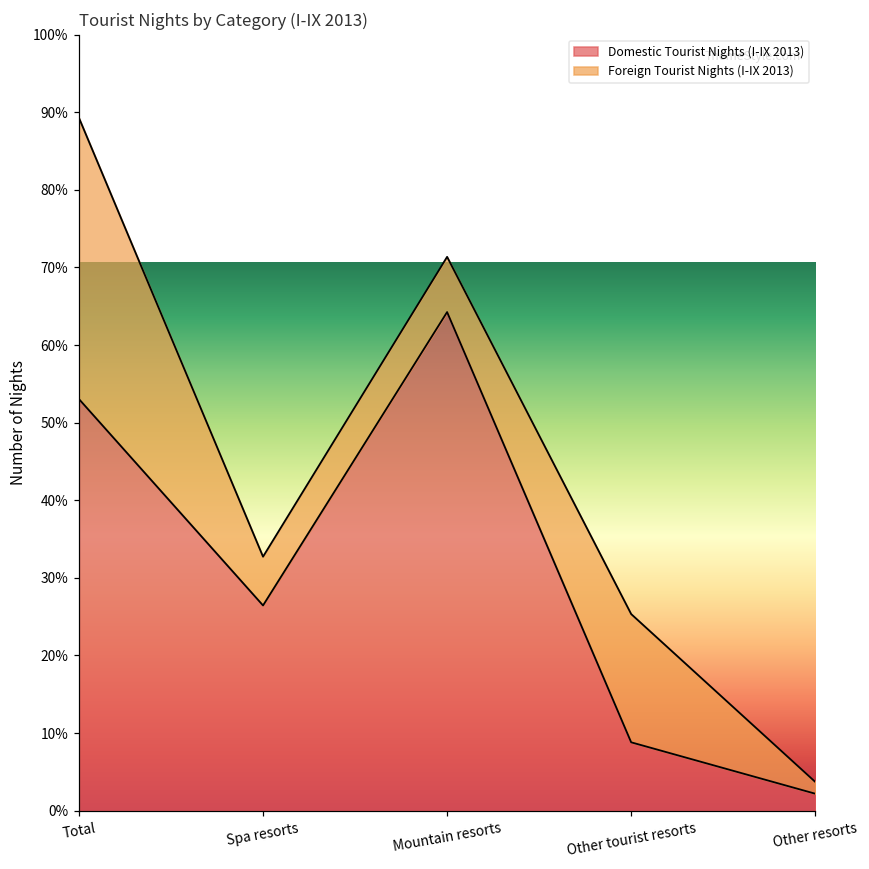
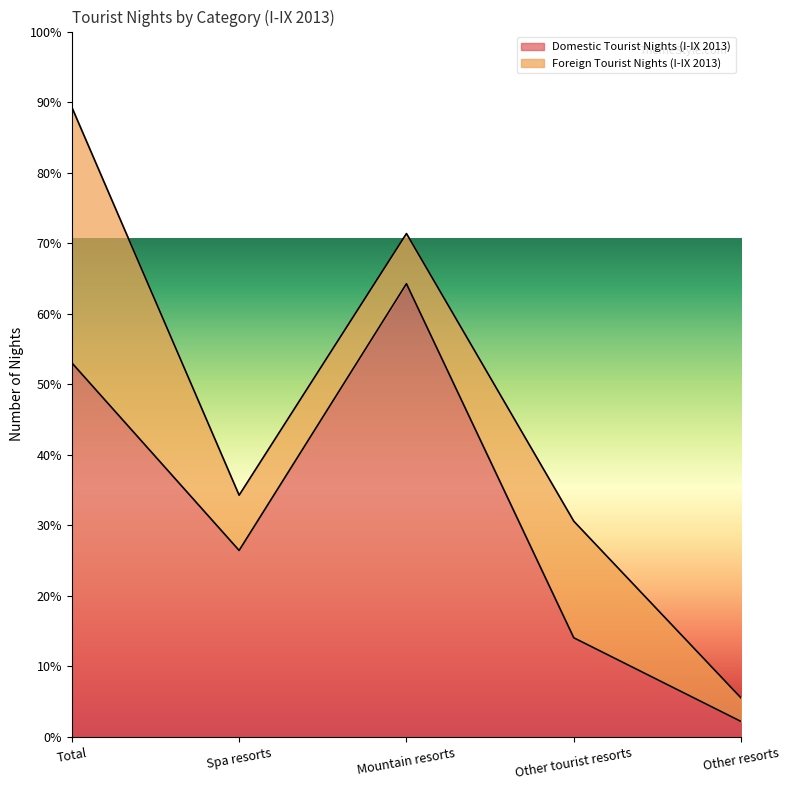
  {
    "Domestic Tourist Nights (I-IX 2013)": {
      "Total": "53%",
      "Spa resorts": "26%",
      "Mountain resorts": "64%",
-     "Other tourist resorts": "9%",
+     "Other tourist resorts": "14%",
      "Other resorts": "2%"
    },
    "Foreign Tourist Nights (I-IX 2013)": {
      "Total": "36%",
-     "Spa resorts": "6%",
+     "Spa resorts": "8%",
      "Mountain resorts": "7%",
      "Other tourist resorts": "17%",
-     "Other resorts": "2%"
+     "Other resorts": "3%"
    }
  }
